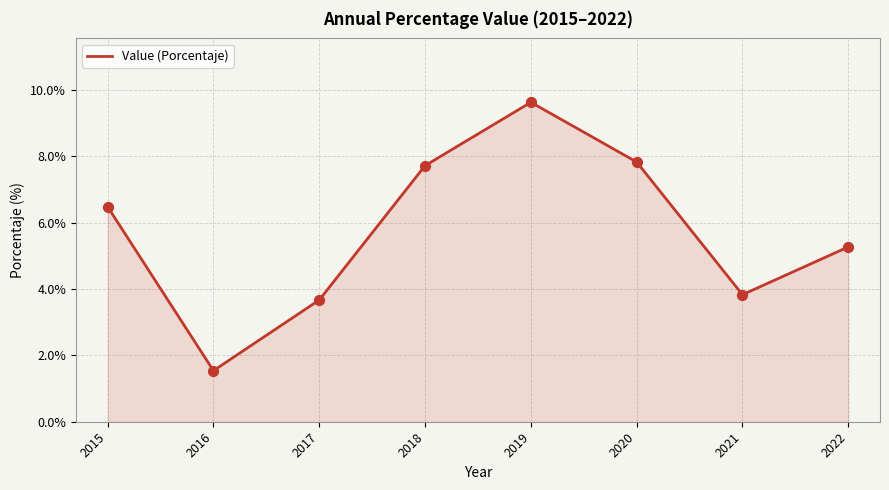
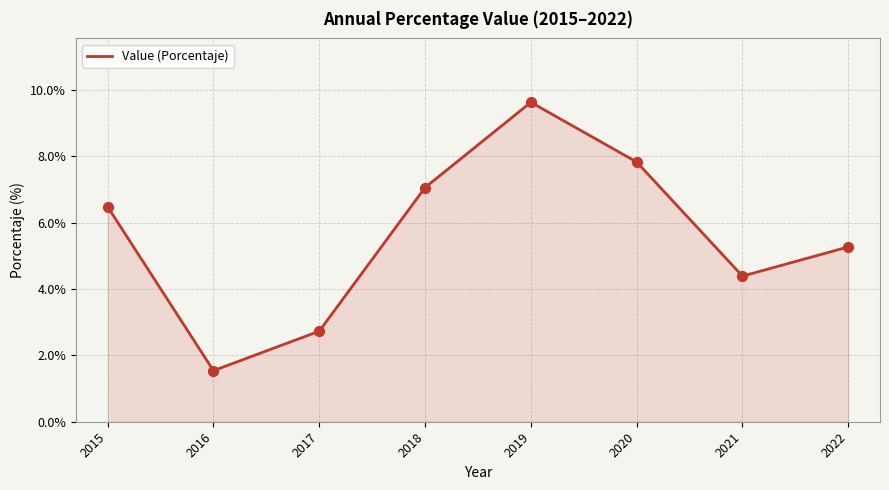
  {
    "2015": "6.5%",
    "2016": "1.5%",
-   "2017": "3.7%",
-   "2018": "7.7%",
+   "2017": "2.7%",
+   "2018": "7.1%",
    "2019": "9.6%",
    "2020": "7.8%",
-   "2021": "3.8%",
+   "2021": "4.4%",
    "2022": "5.3%"
  }
